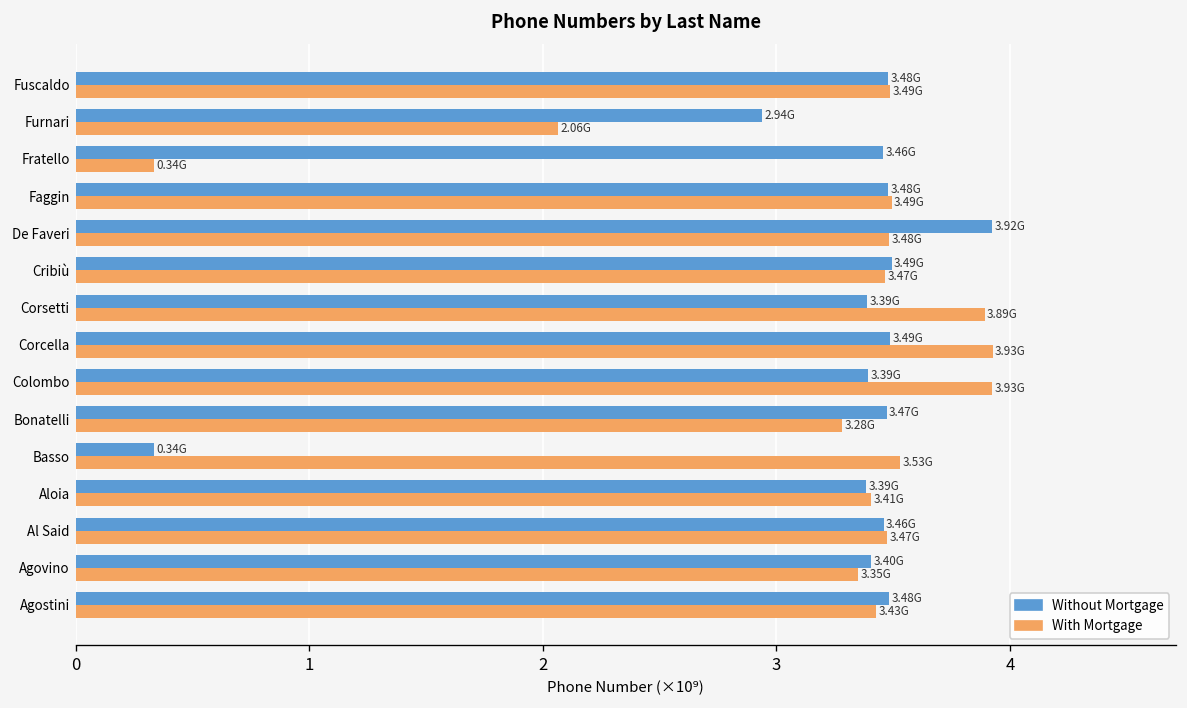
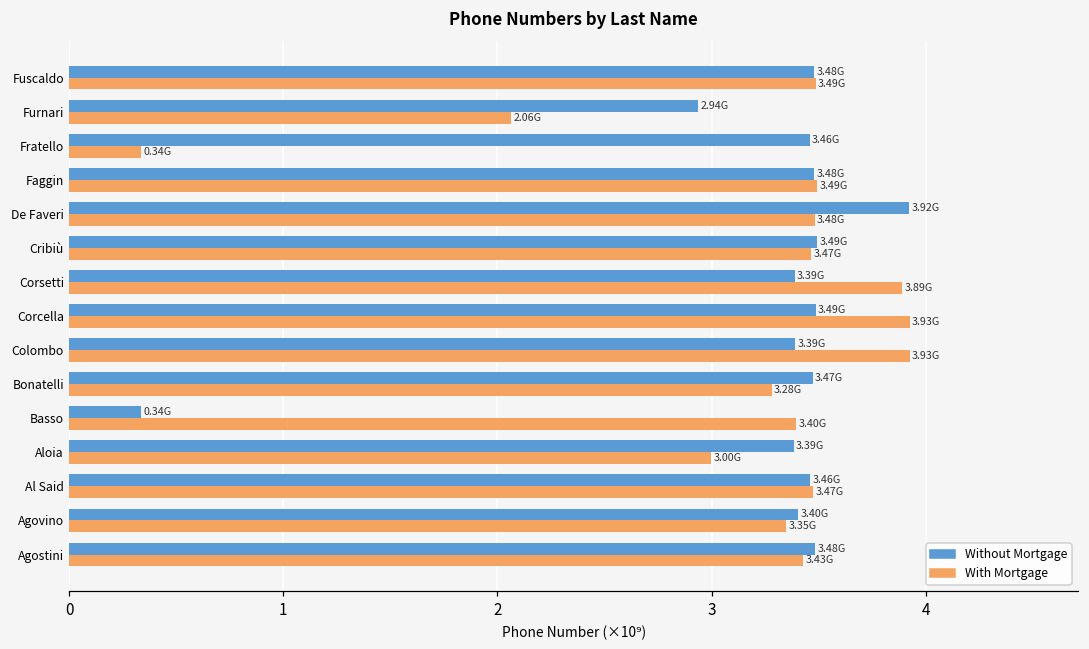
  {
    "Without Mortgage": {
      "Fuscaldo": "3.48G",
      "Furnari": "2.94G",
      "Fratello": "3.46G",
      "Faggin": "3.48G",
      "De Faveri": "3.92G",
      "Cribiù": "3.49G",
      "Corsetti": "3.39G",
      "Corcella": "3.49G",
      "Colombo": "3.39G",
      "Bonatelli": "3.47G",
      "Basso": "0.34G",
      "Aloia": "3.39G",
      "Al Said": "3.46G",
      "Agovino": "3.40G",
      "Agostini": "3.48G"
    },
    "With Mortgage": {
      "Fuscaldo": "3.49G",
      "Furnari": "2.06G",
      "Fratello": "0.34G",
      "Faggin": "3.49G",
      "De Faveri": "3.48G",
      "Cribiù": "3.47G",
      "Corsetti": "3.89G",
      "Corcella": "3.93G",
      "Colombo": "3.93G",
      "Bonatelli": "3.28G",
-     "Basso": "3.53G",
-     "Aloia": "3.41G",
+     "Basso": "3.40G",
+     "Aloia": "3.00G",
      "Al Said": "3.47G",
      "Agovino": "3.35G",
      "Agostini": "3.43G"
    }
  }
